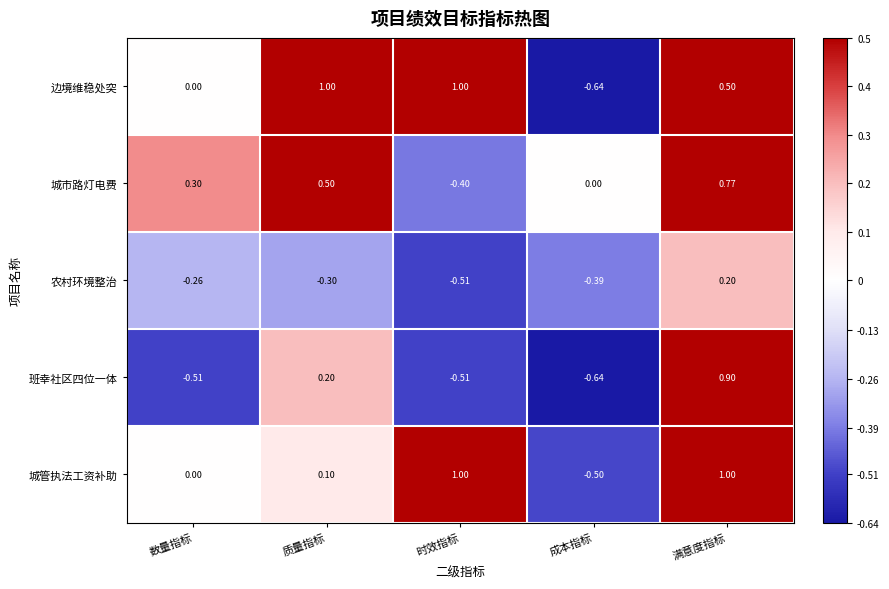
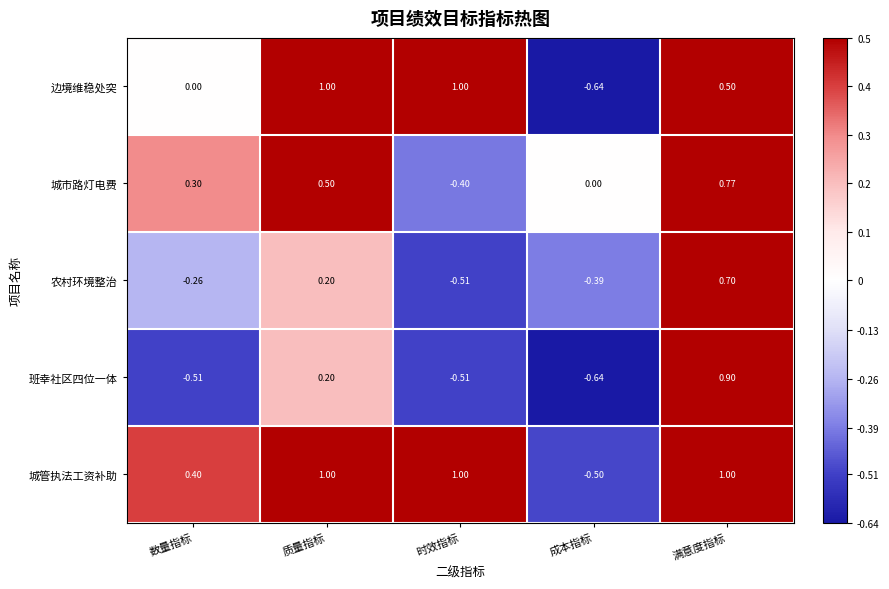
  {
    "边境维稳处突": {
      "数量指标": 0.00,
      "质量指标": 1.00,
      "时效指标": 1.00,
      "成本指标": -0.64,
      "满意度指标": 0.50
    },
    "城市路灯电费": {
      "数量指标": 0.30,
      "质量指标": 0.50,
      "时效指标": -0.40,
      "成本指标": 0.00,
      "满意度指标": 0.77
    },
    "农村环境整治": {
      "数量指标": -0.26,
-     "质量指标": -0.30,
+     "质量指标": 0.20,
      "时效指标": -0.51,
      "成本指标": -0.39,
-     "满意度指标": 0.20
+     "满意度指标": 0.70
    },
    "班幸社区四位一体": {
      "数量指标": -0.51,
      "质量指标": 0.20,
      "时效指标": -0.51,
      "成本指标": -0.64,
      "满意度指标": 0.90
    },
    "城管执法工资补助": {
-     "数量指标": 0.00,
-     "质量指标": 0.10,
+     "数量指标": 0.40,
+     "质量指标": 1.00,
      "时效指标": 1.00,
      "成本指标": -0.50,
      "满意度指标": 1.00
    }
  }
